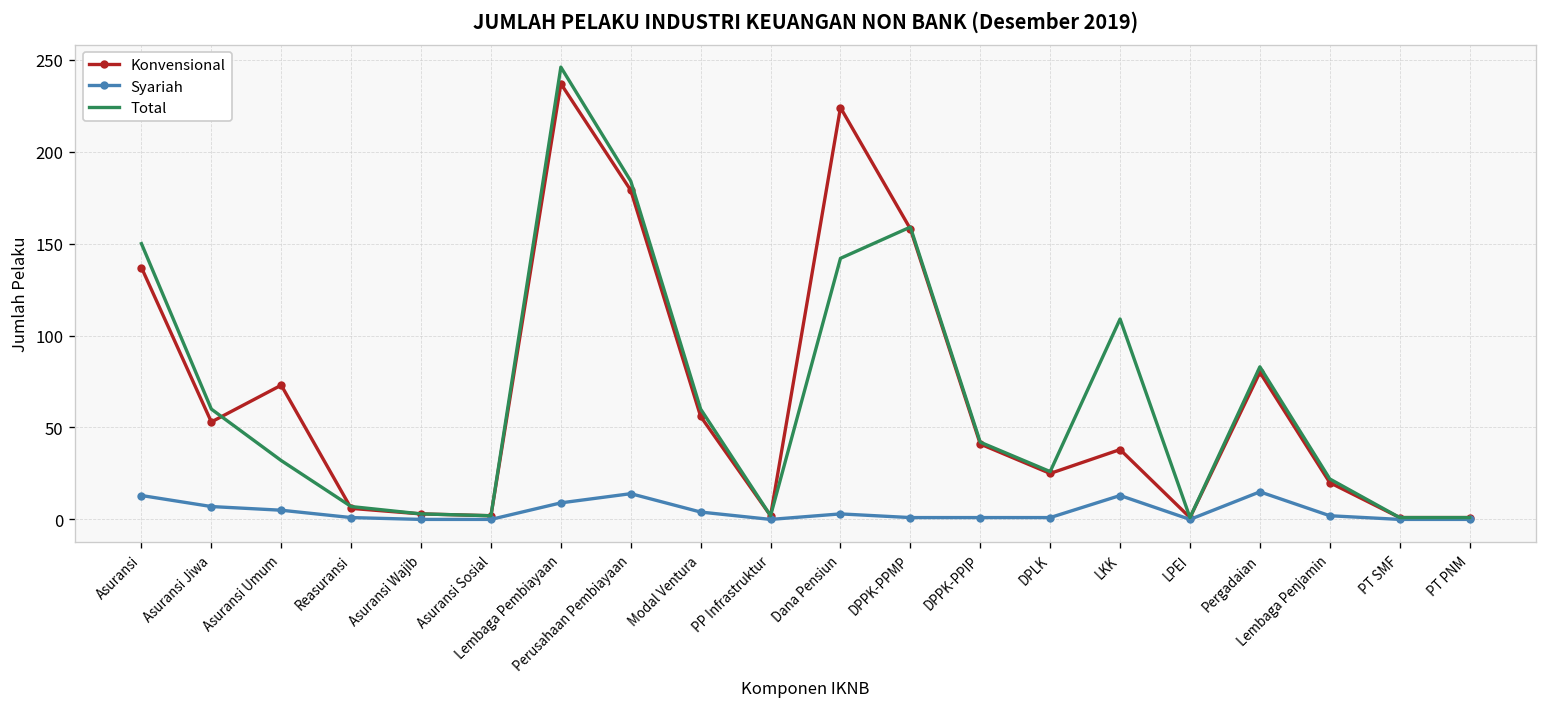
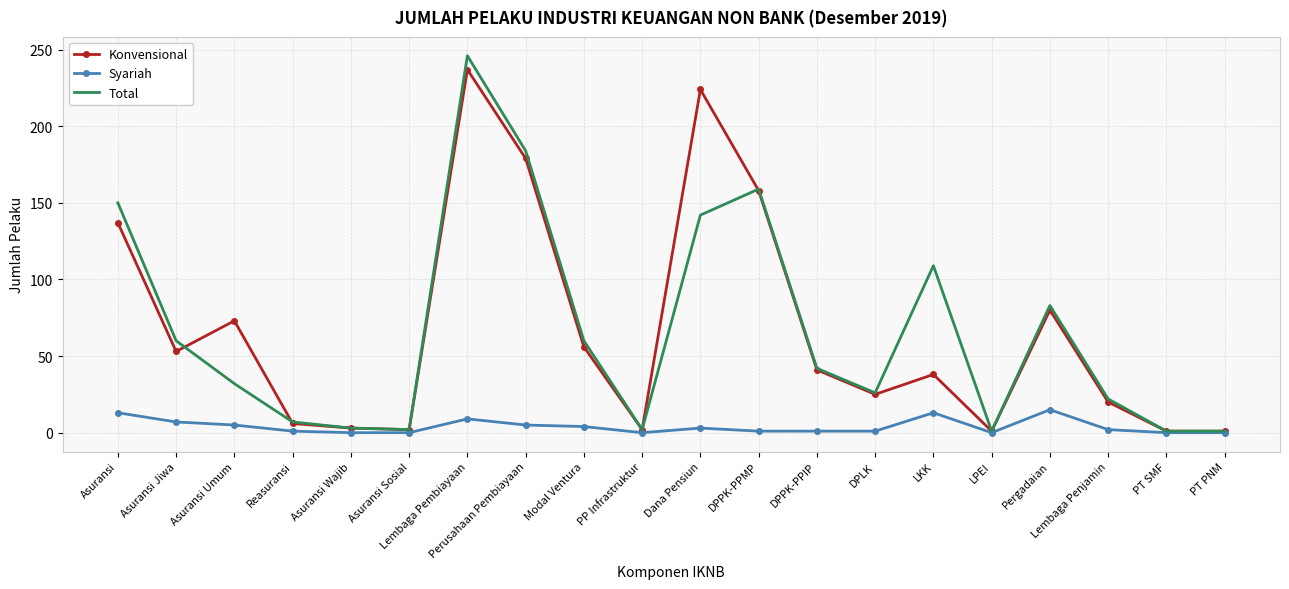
  {
    "Konvensional": {
      "Asuransi": 137,
      "Asuransi Jiwa": 53,
      "Asuransi Umum": 73,
      "Lembaga Pembiayaan": 237,
      "Perusahaan Pembiayaan": 179,
      "Modal Ventura": 56,
      "Dana Pensiun": 224,
      "LKK": 38,
      "Pergadaian": 80,
      "Lembaga Penjamin": 20
    },
    "Syariah": {
      "Asuransi": 13,
      "Asuransi Jiwa": 7,
      "Asuransi Umum": 5,
      "Reasuransi": 1,
      "Asuransi Wajib": 0,
      "Asuransi Sosial": 0,
      "Lembaga Pembiayaan": 9,
-     "Perusahaan Pembiayaan": 14,
+     "Perusahaan Pembiayaan": 5,
      "Modal Ventura": 4,
      "PP Infrastruktur": 0,
      "Dana Pensiun": 3,
      "DPPK-PPMP": 1,
      "DPPK-PPIP": 1,
      "DPLK": 1,
      "LKK": 13,
      "Pergadaian": 15,
      "Lembaga Penjamin": 2
    },
    "Total": {
      "Asuransi": 150,
      "Asuransi Jiwa": 60,
      "Asuransi Umum": 32,
      "Lembaga Pembiayaan": 246,
      "Perusahaan Pembiayaan": 184,
      "Modal Ventura": 60,
      "Dana Pensiun": 142,
      "LKK": 109,
      "Pergadaian": 83,
      "Lembaga Penjamin": 22
    }
  }
